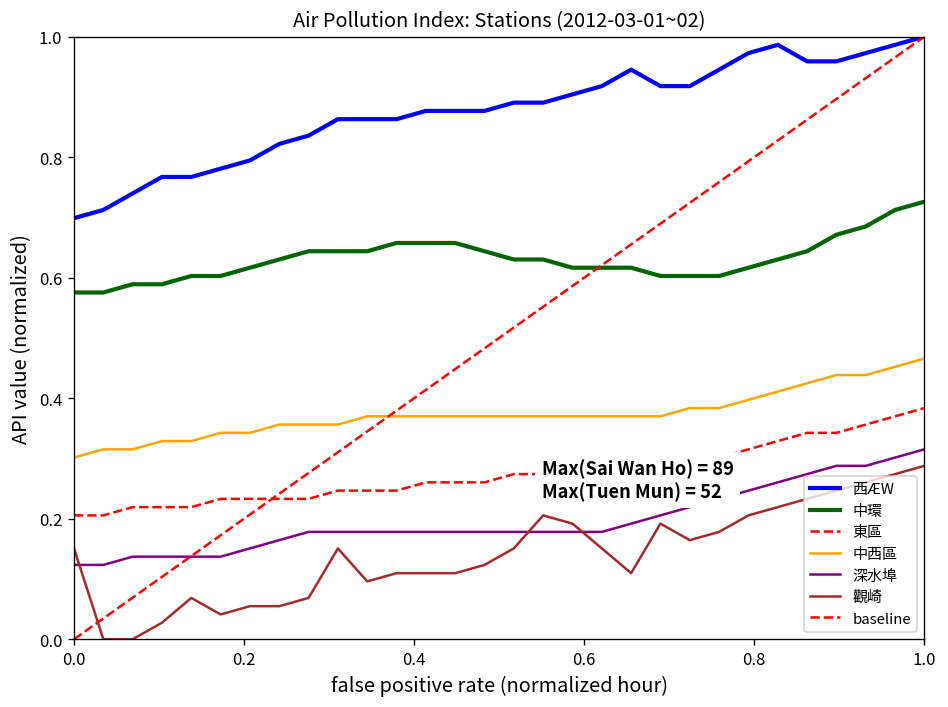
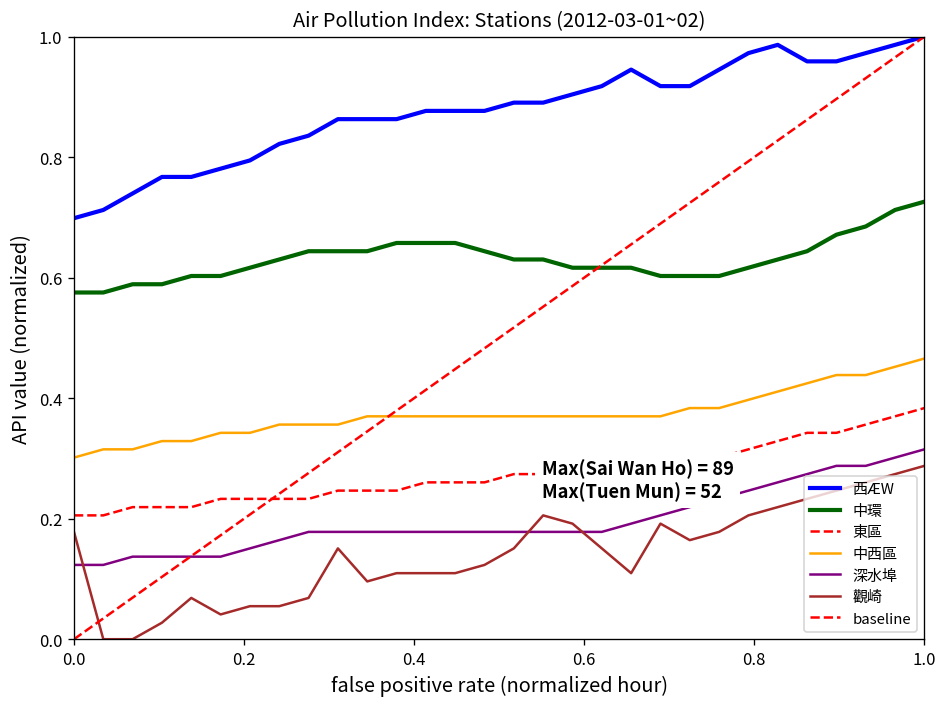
  {
    "西ÆW": {
      "0.0": 0.70
    },
    "中環": {
      "0.0": 0.58,
      "1.0": 0.73
    },
    "中西區": {
      "0.0": 0.30,
      "1.0": 0.47
    },
    "深水埠": {
      "0.0": 0.12,
      "1.0": 0.32
    },
    "觀崎": {
-     "0.0": 0.15,
+     "0.0": 0.18,
      "1.0": 0.29
    }
  }
